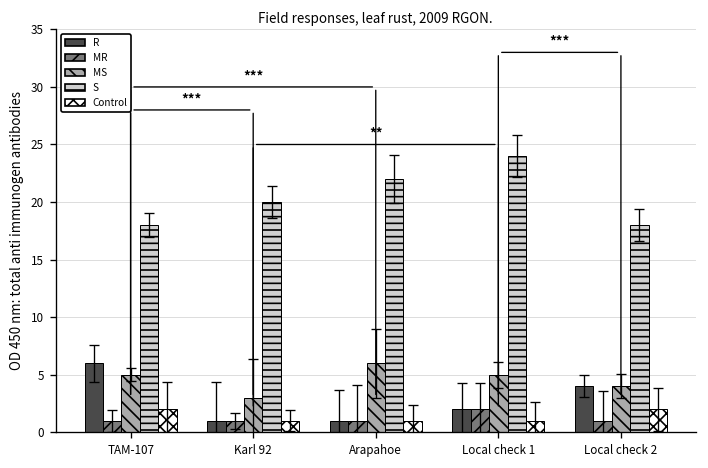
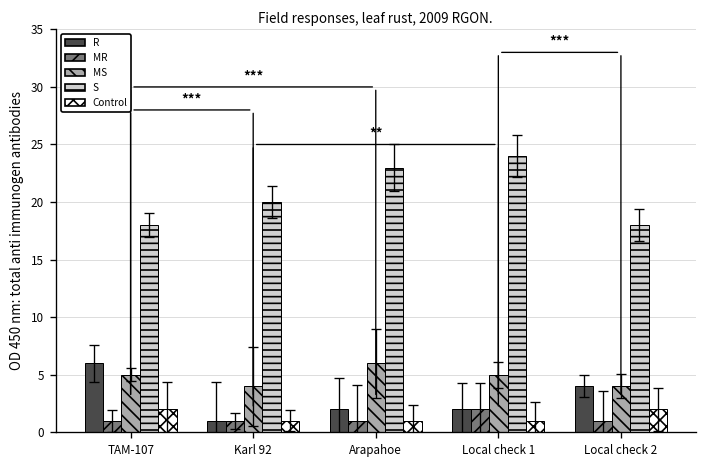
  {
    "R": {
      "TAM-107": 6,
      "Karl 92": 1,
-     "Arapahoe": 1,
+     "Arapahoe": 2,
      "Local check 1": 2,
      "Local check 2": 4
    },
    "MR": {
      "TAM-107": 1,
      "Karl 92": 1,
      "Arapahoe": 1,
      "Local check 1": 2,
      "Local check 2": 1
    },
    "MS": {
      "TAM-107": 5,
-     "Karl 92": 3,
+     "Karl 92": 4,
      "Arapahoe": 6,
      "Local check 1": 5,
      "Local check 2": 4
    },
    "S": {
      "TAM-107": 18,
      "Karl 92": 20,
-     "Arapahoe": 22,
+     "Arapahoe": 23,
      "Local check 1": 24,
      "Local check 2": 18
    },
    "Control": {
      "TAM-107": 2,
      "Karl 92": 1,
      "Arapahoe": 1,
      "Local check 1": 1,
      "Local check 2": 2
    }
  }
